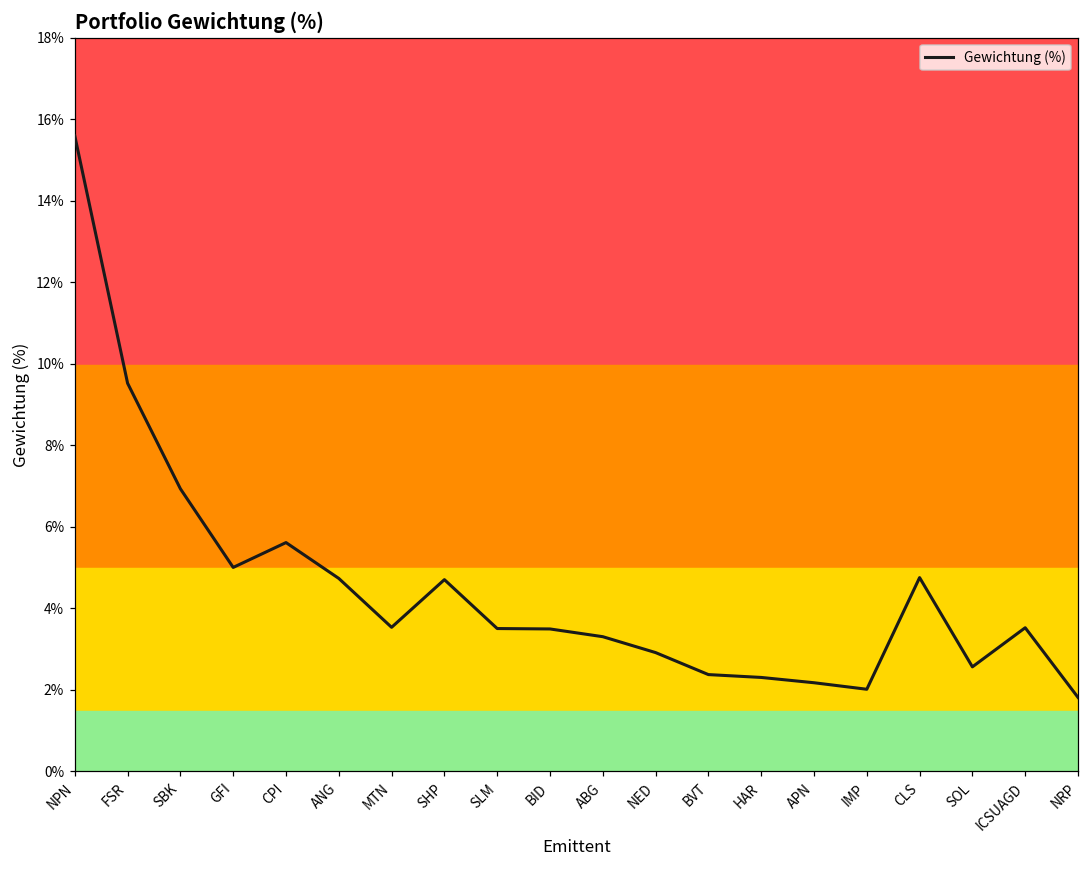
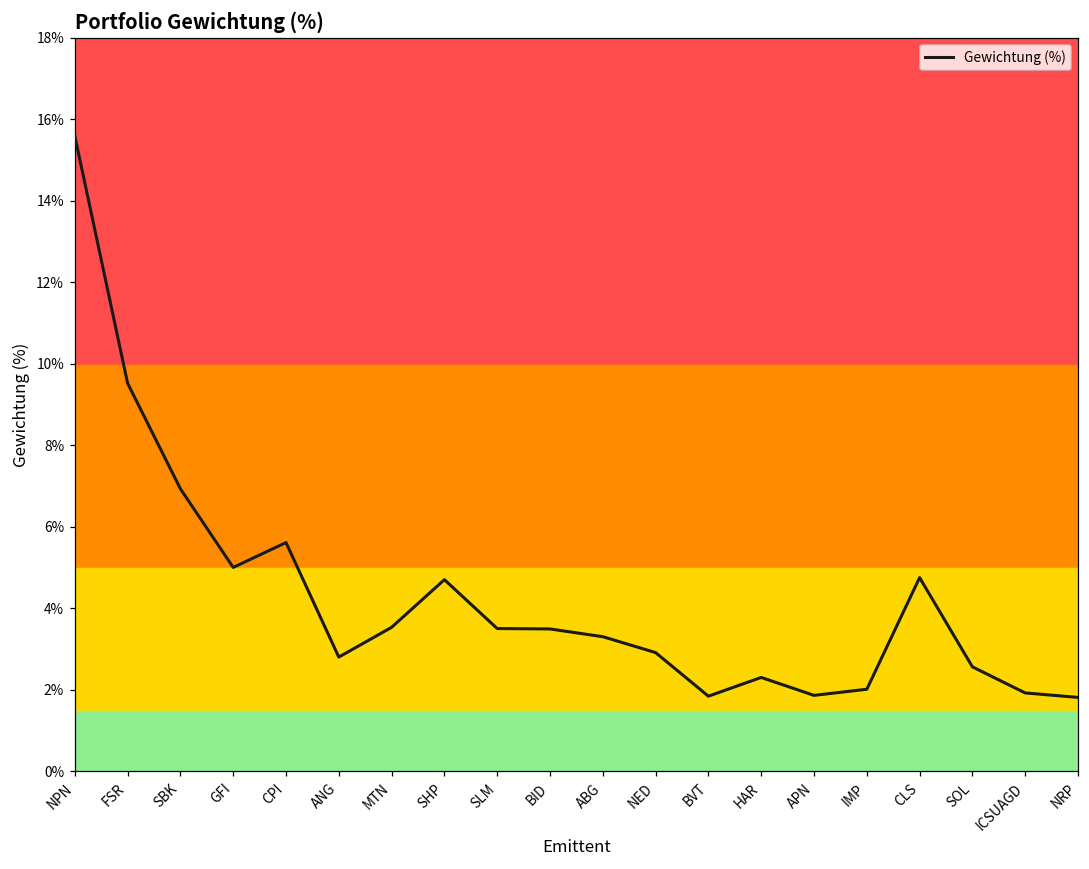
  {
    "NPN": "15.6%",
    "FSR": "9.5%",
    "SBK": "6.9%",
    "GFI": "5.0%",
    "CPI": "5.6%",
-   "ANG": "4.7%",
+   "ANG": "2.8%",
    "MTN": "3.5%",
    "SHP": "4.7%",
    "SLM": "3.5%",
    "BID": "3.5%",
    "ABG": "3.3%",
    "NED": "2.9%",
-   "BVT": "2.4%",
+   "BVT": "1.8%",
    "HAR": "2.3%",
-   "APN": "2.2%",
+   "APN": "1.9%",
    "IMP": "2.0%",
    "CLS": "4.8%",
    "SOL": "2.6%",
-   "ICSUAGD": "3.5%",
+   "ICSUAGD": "1.9%",
    "NRP": "1.8%"
  }
